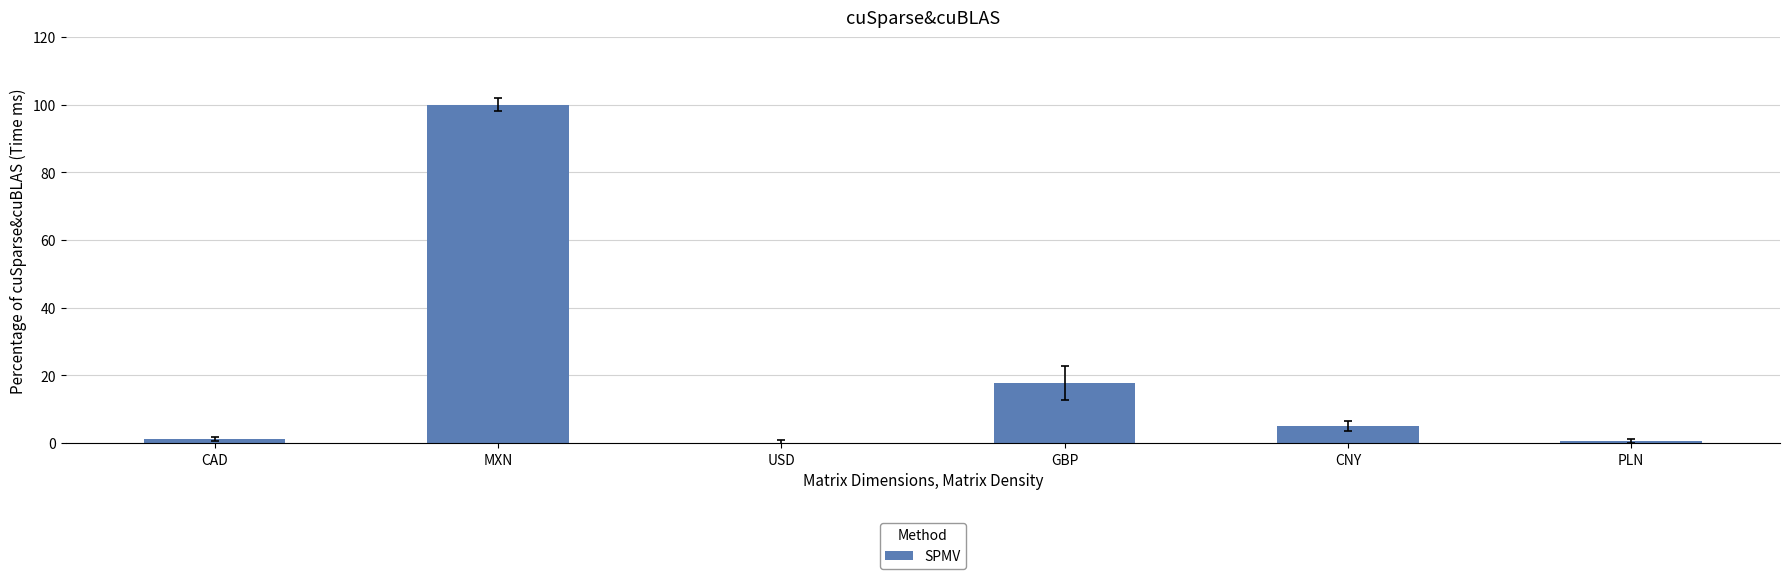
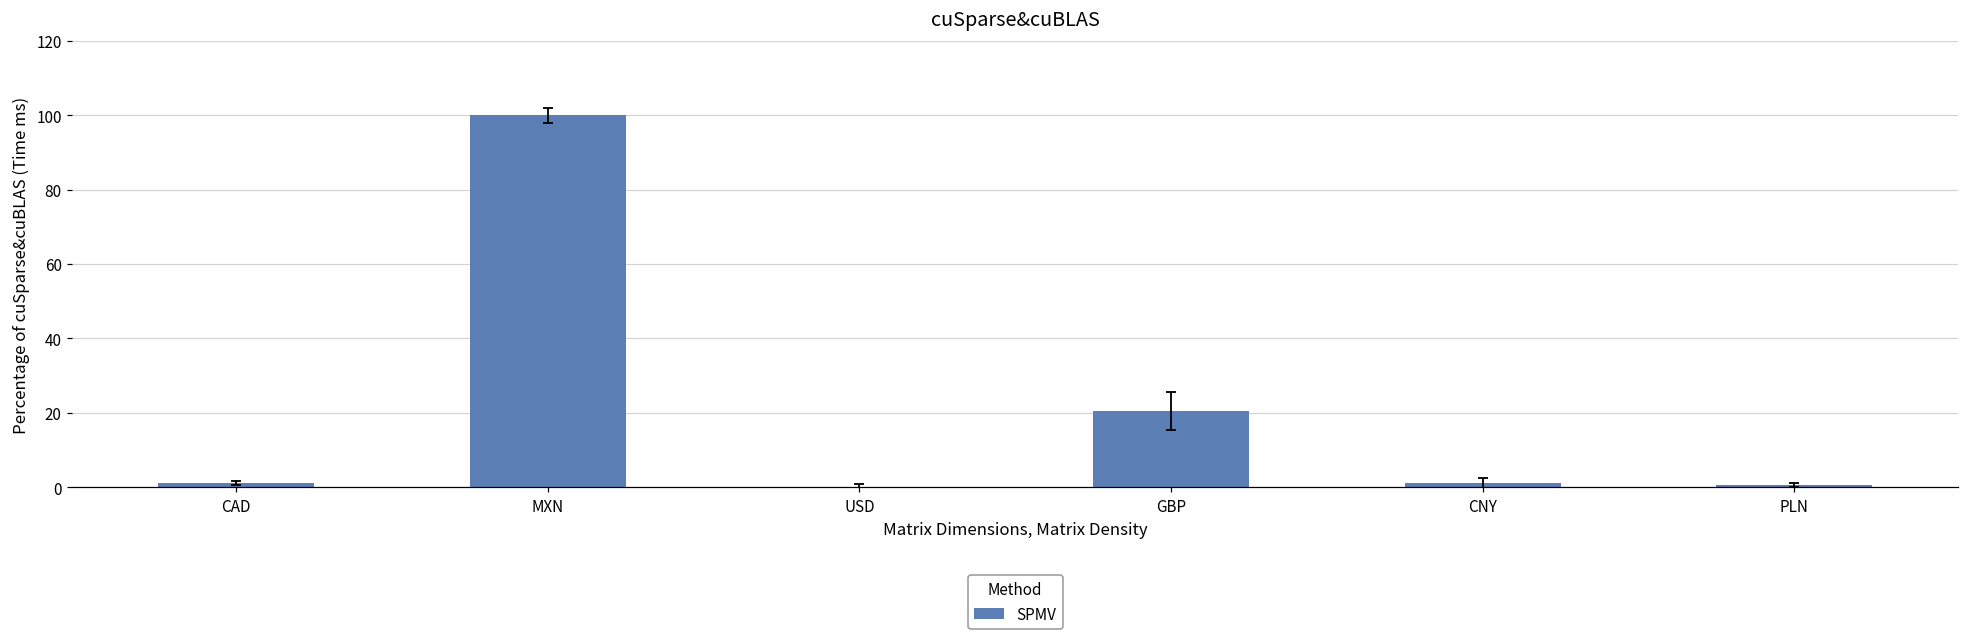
  {
    "SPMV": {
      "CAD": 1,
      "MXN": 100,
-     "GBP": 18,
-     "CNY": 5
+     "GBP": 21,
+     "CNY": 1
    }
  }
